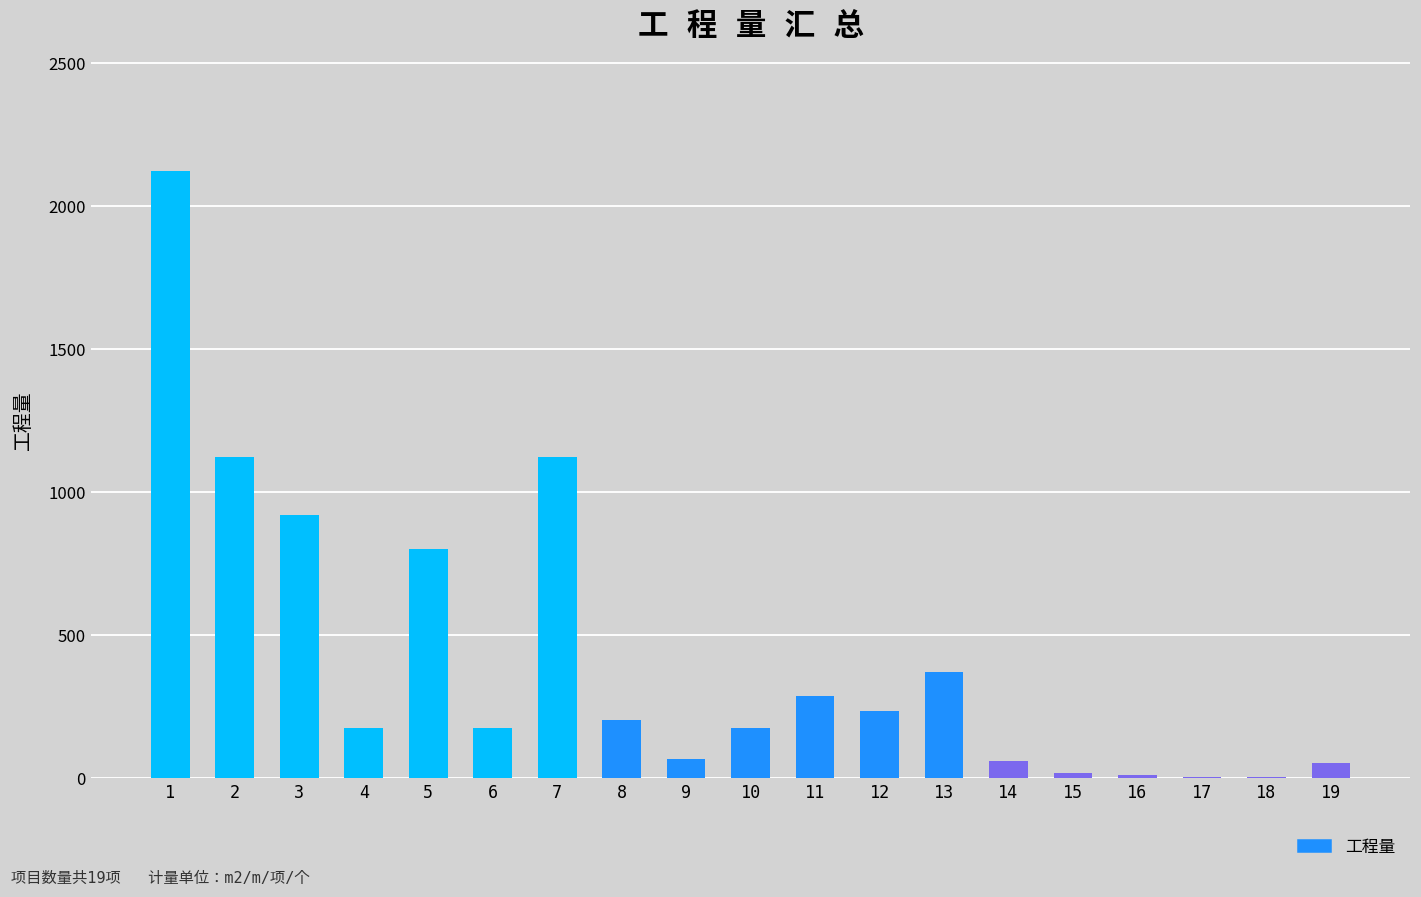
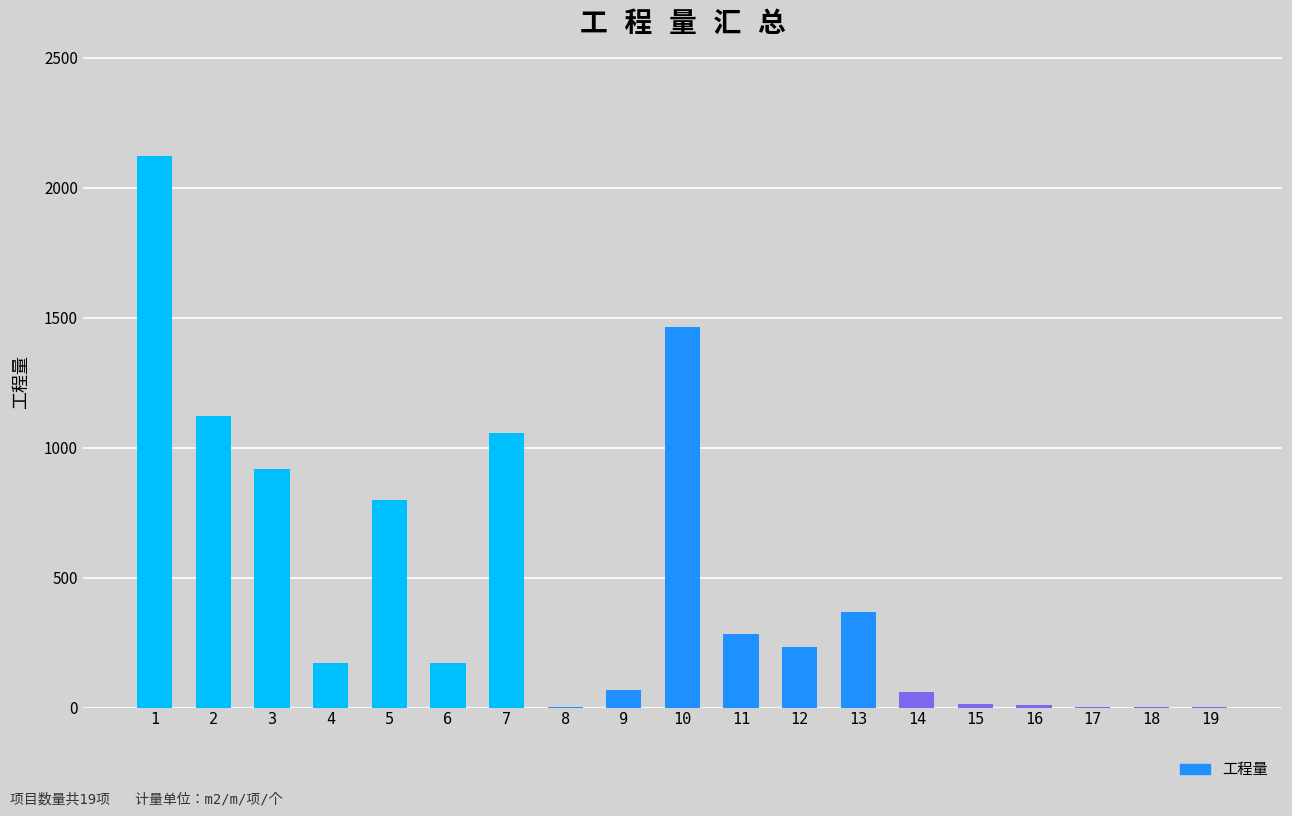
  {
    "1": 2120,
    "2": 1120,
    "3": 920,
    "4": 170,
    "5": 800,
    "6": 170,
-   "7": 1120,
-   "8": 200,
+   "7": 1060,
+   "8": 0,
    "9": 70,
-   "10": 170,
+   "10": 1460,
    "11": 280,
    "12": 230,
    "13": 370,
    "14": 60,
    "15": 20,
    "16": 10,
-   "19": 50
+   "19": 0
  }
